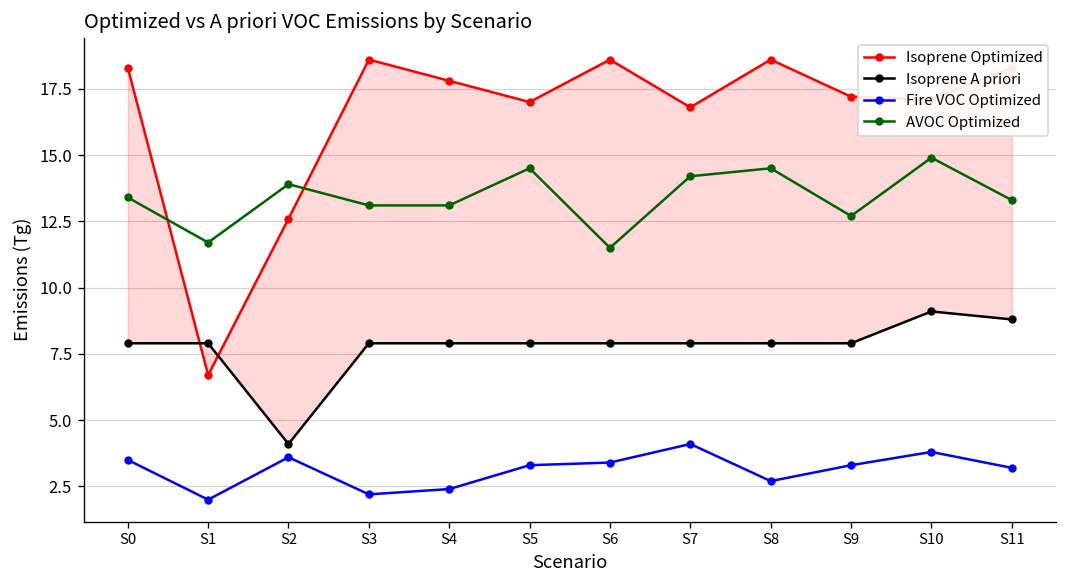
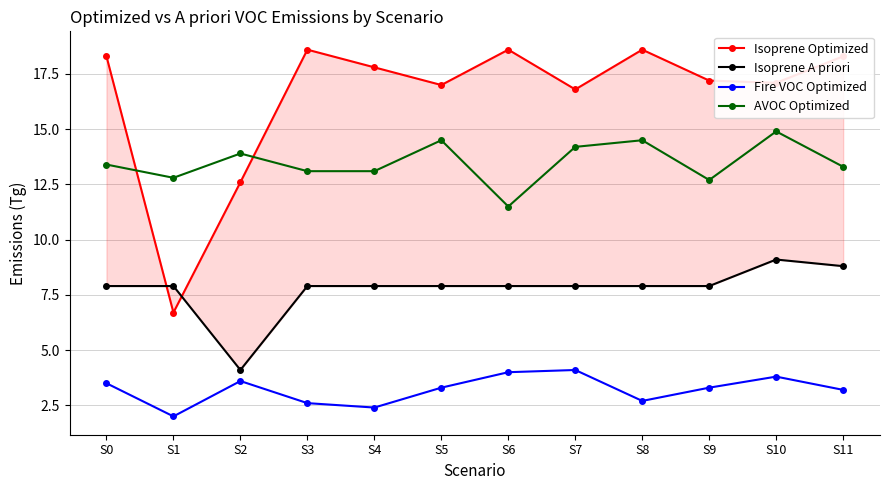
  {
    "Isoprene A priori": {
      "S0": 7.9,
      "S2": 4.1,
      "S3": 7.9,
      "S4": 7.9,
      "S5": 7.9,
      "S6": 7.9,
      "S7": 7.9,
      "S8": 7.9,
      "S9": 7.9,
      "S10": 9.1,
      "S11": 8.8
    },
    "Fire VOC Optimized": {
      "S0": 3.5,
      "S1": 2.0,
      "S2": 3.6,
-     "S3": 2.2,
+     "S3": 2.6,
      "S4": 2.4,
      "S5": 3.3,
-     "S6": 3.4,
+     "S6": 4.0,
      "S7": 4.1,
      "S8": 2.7,
      "S9": 3.3,
      "S10": 3.8,
      "S11": 3.2
    },
    "AVOC Optimized": {
      "S0": 13.4,
-     "S1": 11.7,
+     "S1": 12.8,
      "S2": 13.9,
      "S3": 13.1,
      "S4": 13.1,
      "S5": 14.5,
      "S6": 11.5,
      "S7": 14.2,
      "S8": 14.5,
      "S9": 12.7,
      "S10": 14.9,
      "S11": 13.3
    }
  }
